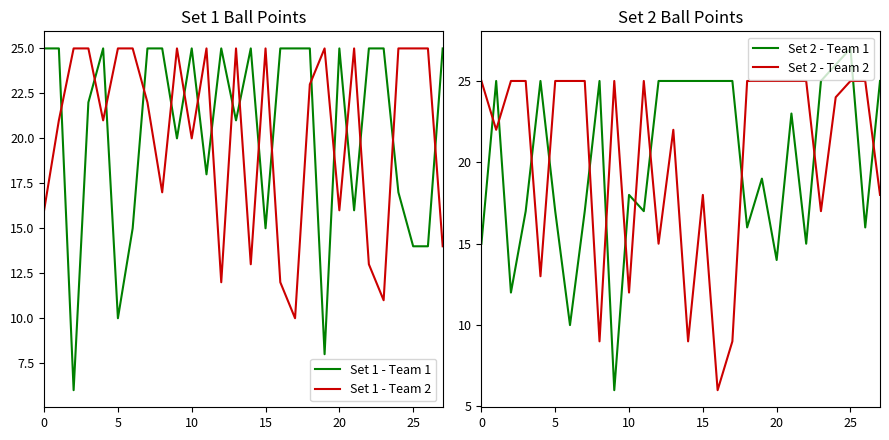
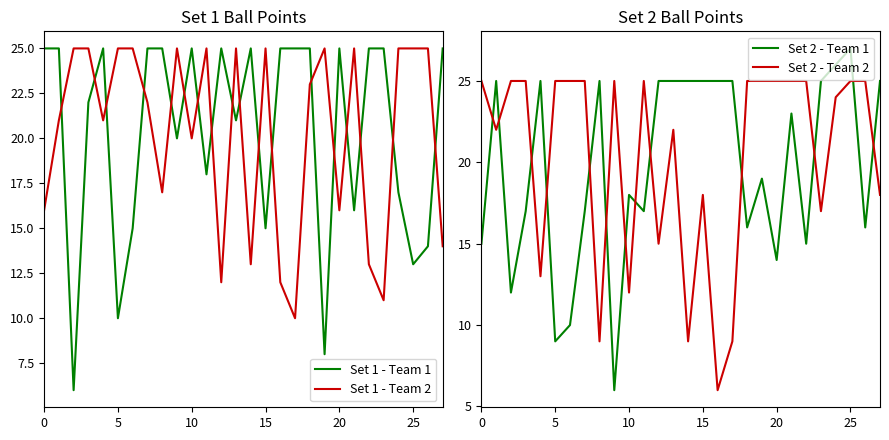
  {
    "Set 1 Ball Points": {
      "Set 1 - Team 1": {
        "0": 25,
        "5": 10,
        "10": 25,
        "15": 15,
        "20": 25,
-       "25": 14
+       "25": 13
      },
      "Set 1 - Team 2": {
        "0": 16,
        "5": 25,
        "10": 20,
        "15": 25,
        "20": 16,
        "25": 25
      }
    },
    "Set 2 Ball Points": {
      "Set 2 - Team 1": {
        "0": 15,
-       "5": 17,
+       "5": 9,
        "10": 18,
        "15": 25,
        "20": 14
      },
      "Set 2 - Team 2": {
        "0": 25,
        "5": 25,
        "10": 12,
        "15": 18,
        "20": 25,
        "25": 25
      }
    }
  }
